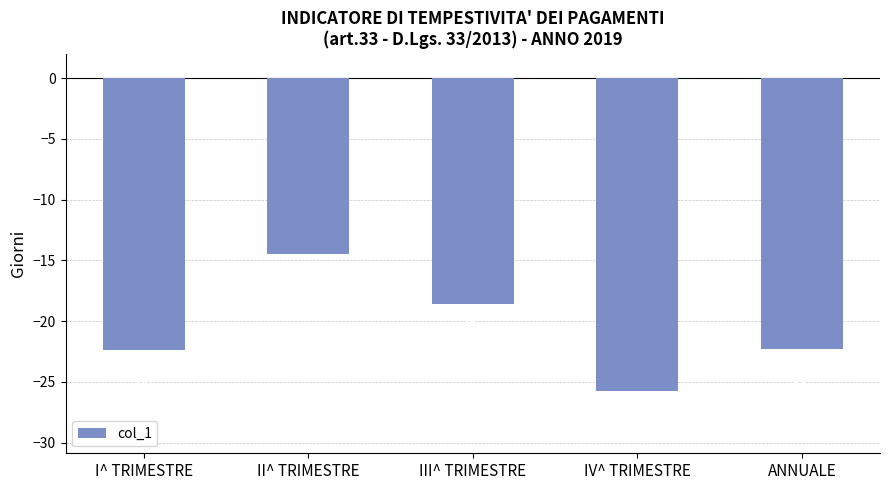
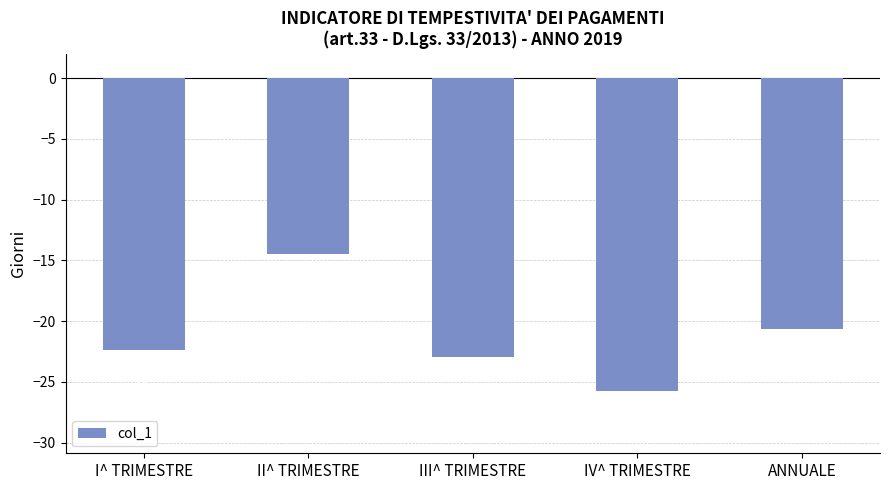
  {
    "I^ TRIMESTRE": -22.4,
    "II^ TRIMESTRE": -14.5,
-   "III^ TRIMESTRE": -18.6,
+   "III^ TRIMESTRE": -22.9,
    "IV^ TRIMESTRE": -25.7,
-   "ANNUALE": -22.3
+   "ANNUALE": -20.7
  }
